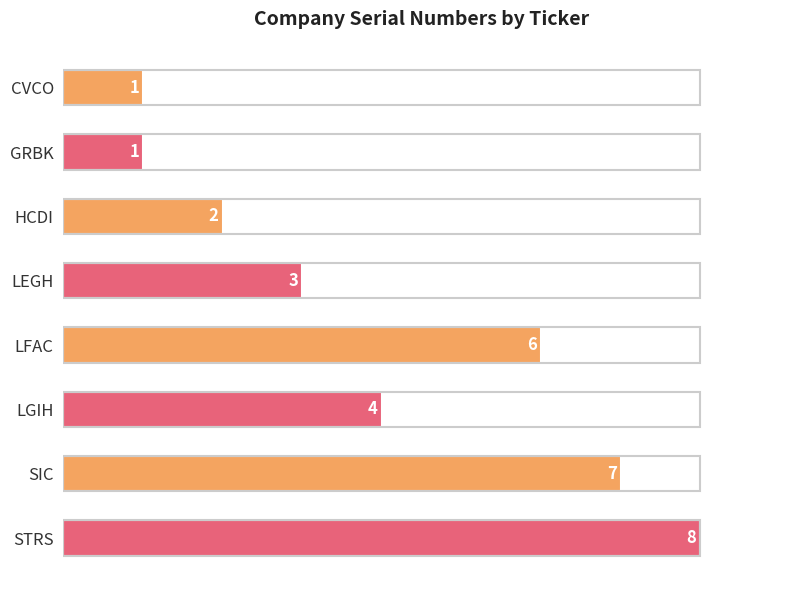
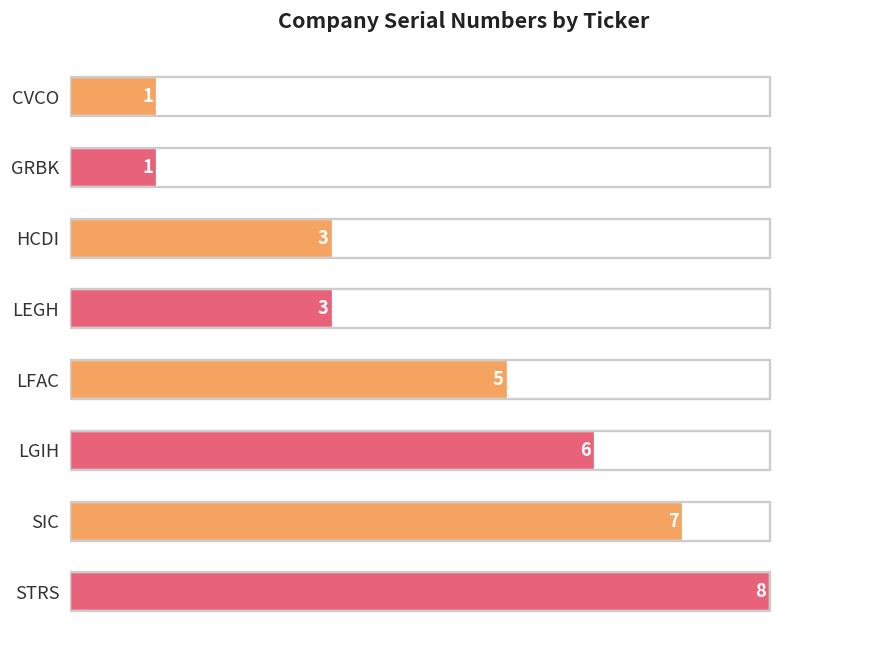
  {
    "CVCO": 1,
    "GRBK": 1,
-   "HCDI": 2,
+   "HCDI": 3,
    "LEGH": 3,
-   "LFAC": 6,
-   "LGIH": 4,
+   "LFAC": 5,
+   "LGIH": 6,
    "SIC": 7,
    "STRS": 8
  }
